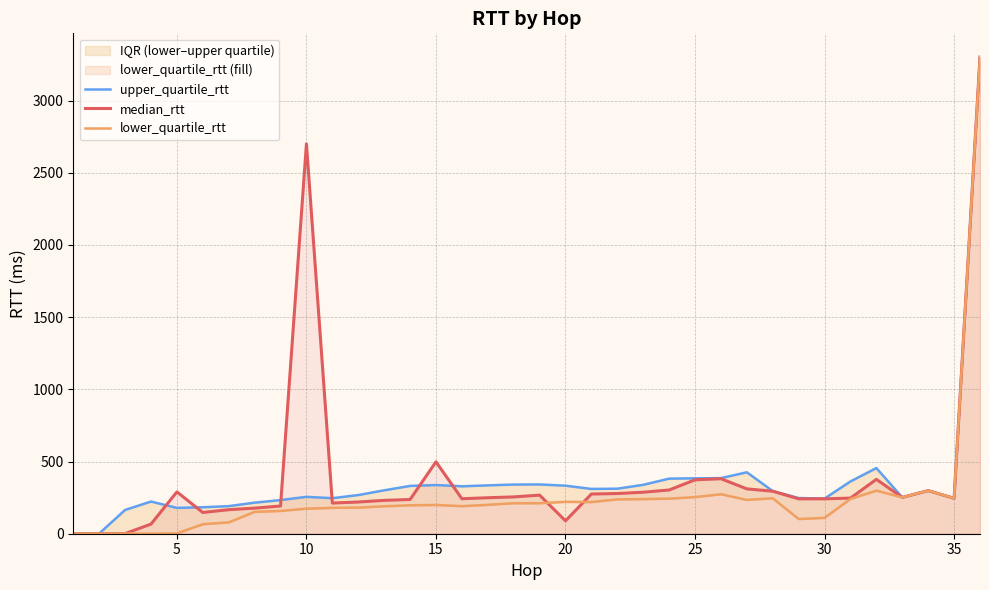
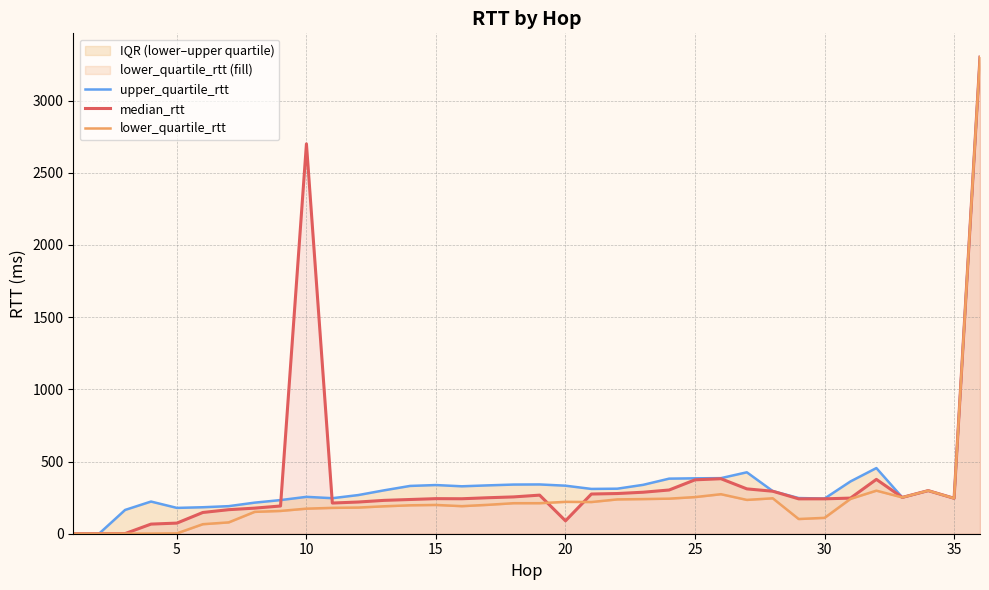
  {
    "median_rtt": {
-     "5": 290,
+     "5": 70,
      "10": 2700,
-     "15": 500,
+     "15": 240,
      "20": 90
    }
  }
